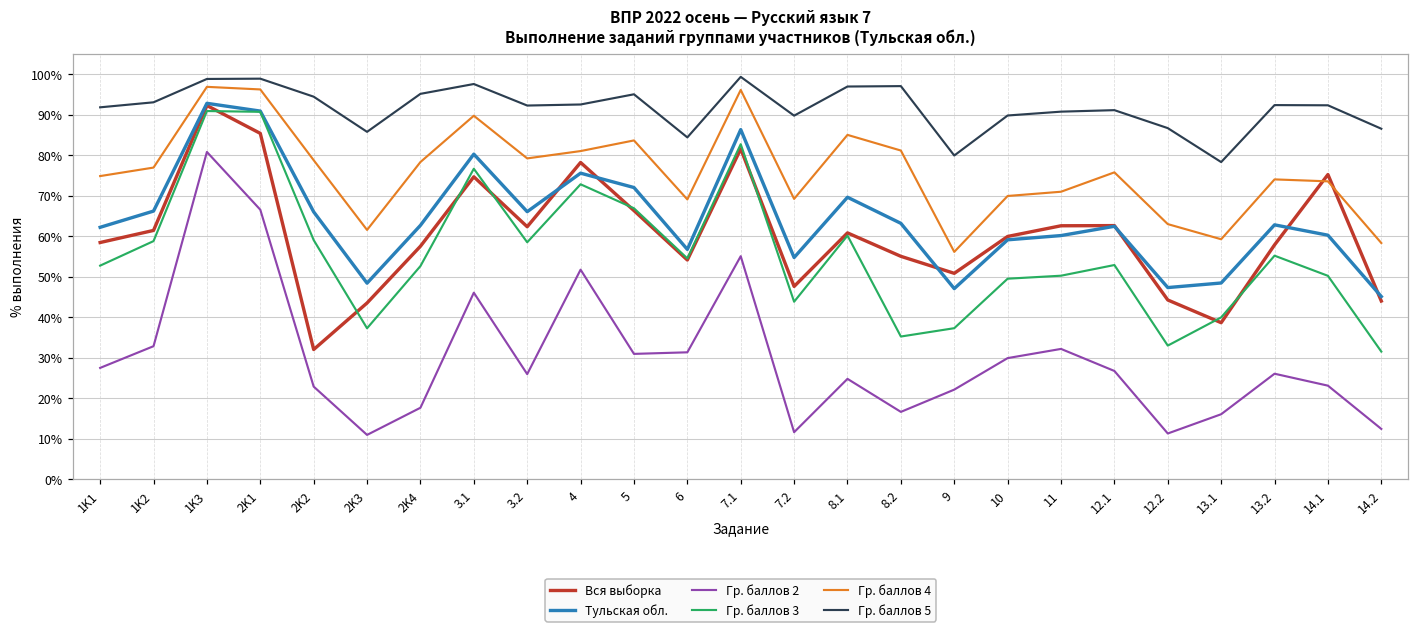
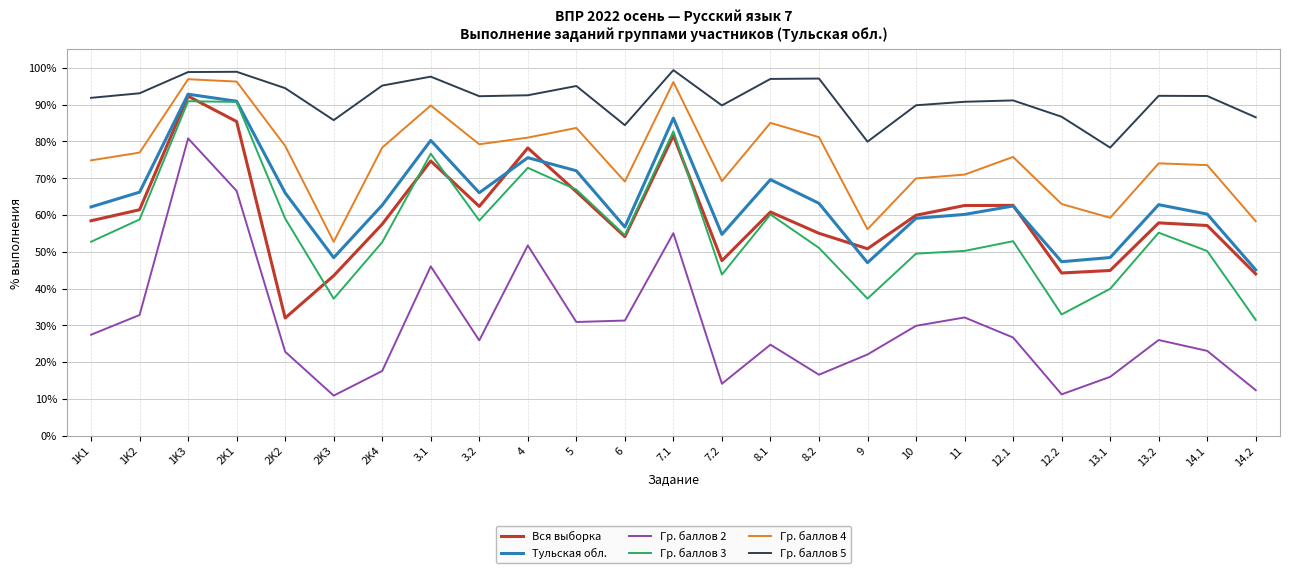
  {
    "Вся выборка": {
      "1K1": "58%",
      "1K2": "61%",
      "2K1": "85%",
      "2K2": "32%",
      "2K3": "43%",
      "2K4": "58%",
      "3.1": "75%",
      "3.2": "62%",
      "4": "78%",
      "7.1": "82%",
      "7.2": "48%",
      "8.2": "55%",
      "9": "51%",
      "10": "60%",
      "11": "63%",
      "12.2": "44%",
-     "13.1": "39%",
+     "13.1": "45%",
      "13.2": "58%",
-     "14.1": "75%",
+     "14.1": "57%",
      "14.2": "44%"
    },
    "Тульская обл.": {
      "1K1": "62%",
      "1K2": "66%",
      "2K2": "66%",
      "2K3": "48%",
      "2K4": "63%",
      "3.1": "80%",
      "3.2": "66%",
      "4": "76%",
      "5": "72%",
      "6": "57%",
      "7.1": "86%",
      "7.2": "55%",
      "8.1": "70%",
      "8.2": "63%",
      "9": "47%",
      "10": "59%",
      "11": "60%",
      "12.2": "47%",
      "13.1": "48%",
      "13.2": "63%",
      "14.1": "60%",
      "14.2": "45%"
    },
    "Гр. баллов 2": {
      "1K1": "27%",
      "1K2": "33%",
      "1K3": "81%",
      "2K1": "67%",
      "2K2": "23%",
      "2K3": "11%",
      "2K4": "18%",
      "3.1": "46%",
      "3.2": "26%",
      "4": "52%",
      "5": "31%",
      "6": "31%",
      "7.1": "55%",
-     "7.2": "12%",
+     "7.2": "14%",
      "8.1": "25%",
      "8.2": "17%",
      "9": "22%",
      "10": "30%",
      "11": "32%",
      "12.1": "27%",
      "12.2": "11%",
      "13.1": "16%",
      "13.2": "26%",
      "14.1": "23%",
      "14.2": "12%"
    },
    "Гр. баллов 3": {
      "1K1": "53%",
      "1K2": "59%",
      "1K3": "91%",
      "2K2": "59%",
      "2K3": "37%",
      "2K4": "53%",
      "3.1": "77%",
      "3.2": "58%",
      "4": "73%",
      "7.1": "83%",
      "7.2": "44%",
-     "8.2": "35%",
+     "8.2": "51%",
      "9": "37%",
      "10": "49%",
      "11": "50%",
      "12.1": "53%",
      "12.2": "33%",
      "13.1": "40%",
      "13.2": "55%",
      "14.1": "50%",
      "14.2": "31%"
    },
    "Гр. баллов 4": {
      "1K1": "75%",
      "1K2": "77%",
      "1K3": "97%",
      "2K1": "96%",
      "2K2": "79%",
-     "2K3": "62%",
+     "2K3": "53%",
      "2K4": "78%",
      "3.1": "90%",
      "3.2": "79%",
      "4": "81%",
      "5": "84%",
      "6": "69%",
      "7.1": "96%",
      "7.2": "69%",
      "8.1": "85%",
      "8.2": "81%",
      "9": "56%",
      "10": "70%",
      "11": "71%",
      "12.1": "76%",
      "12.2": "63%",
      "13.1": "59%",
      "13.2": "74%",
      "14.1": "74%",
      "14.2": "58%"
    },
    "Гр. баллов 5": {
      "1K1": "92%",
      "1K2": "93%",
      "1K3": "99%",
      "2K1": "99%",
      "2K2": "94%",
      "2K3": "86%",
      "2K4": "95%",
      "3.1": "98%",
      "3.2": "92%",
      "4": "93%",
      "5": "95%",
      "6": "84%",
      "7.1": "99%",
      "7.2": "90%",
      "8.1": "97%",
      "8.2": "97%",
      "9": "80%",
      "10": "90%",
      "11": "91%",
      "12.1": "91%",
      "12.2": "87%",
      "13.1": "78%",
      "13.2": "92%",
      "14.1": "92%",
      "14.2": "87%"
    }
  }
